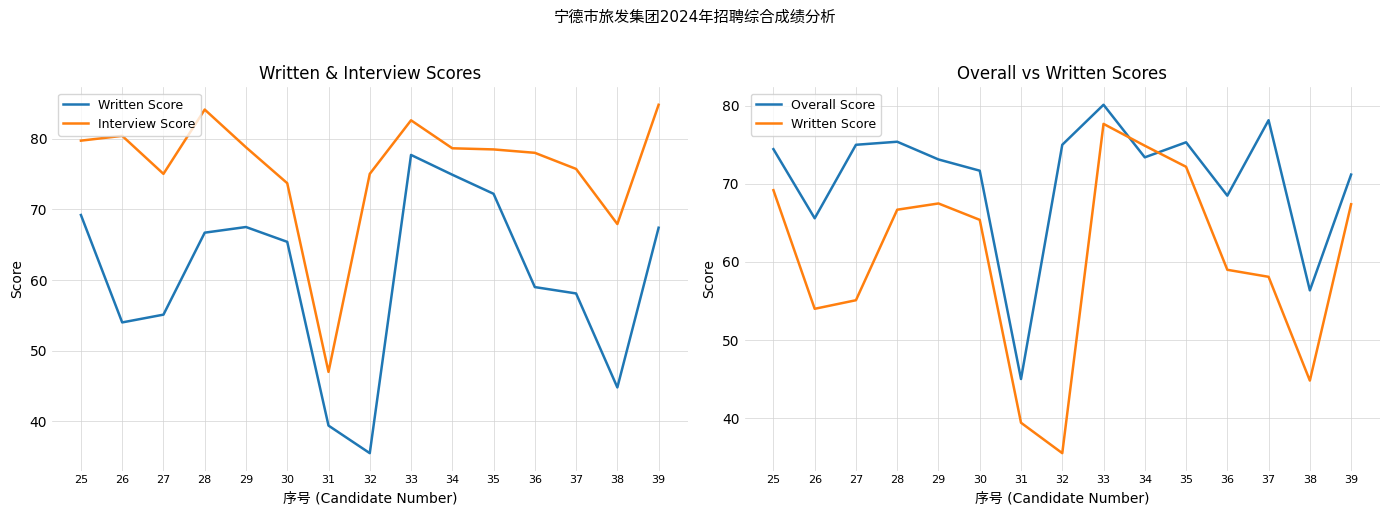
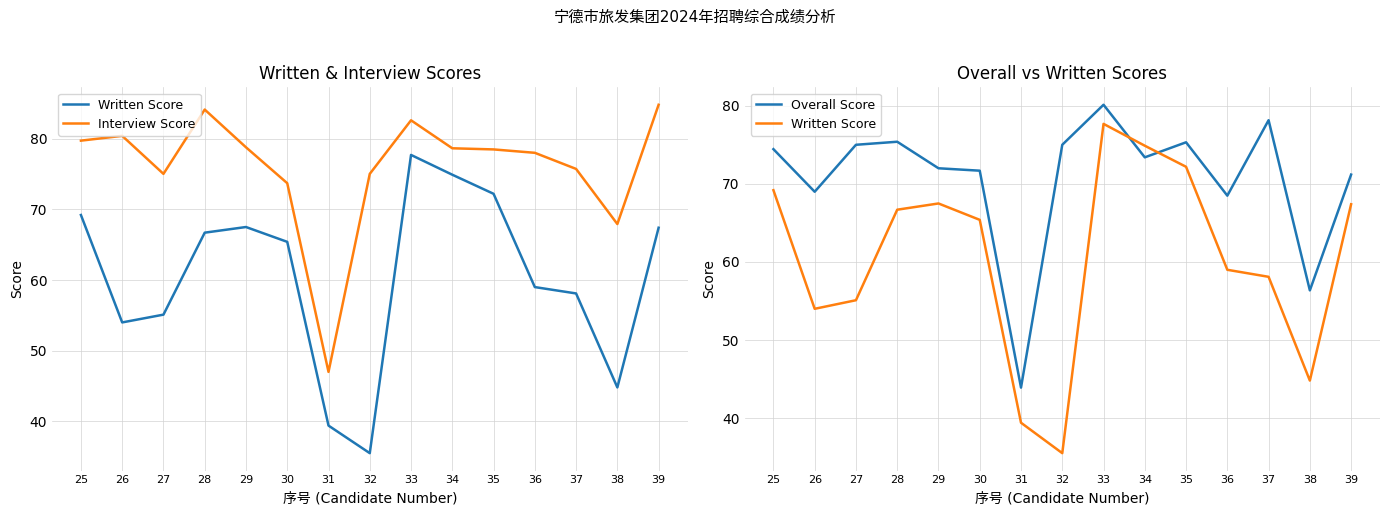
  {
    "Written & Interview Scores": {
      "Interview Score": {
        "25": 80,
        "27": 75,
        "28": 84,
        "29": 79,
        "30": 74,
        "31": 47,
        "32": 75,
        "33": 83,
        "34": 79,
        "35": 78,
        "36": 78,
        "37": 76,
        "38": 68,
        "39": 85
      }
    },
    "Overall vs Written Scores": {
      "Overall Score": {
        "25": 74,
-       "26": 66,
+       "26": 69,
        "27": 75,
        "28": 75,
-       "29": 73,
+       "29": 72,
        "30": 72,
-       "31": 45,
+       "31": 44,
        "32": 75,
        "33": 80,
        "34": 73,
        "35": 75,
        "36": 69,
        "37": 78,
        "38": 56,
        "39": 71
      },
      "Written Score": {
        "25": 69,
        "26": 54,
        "27": 55,
        "28": 67,
        "29": 68,
        "30": 65,
        "31": 39,
        "32": 36,
        "33": 78,
        "34": 75,
        "35": 72,
        "36": 59,
        "37": 58,
        "38": 45,
        "39": 67
      }
    }
  }
